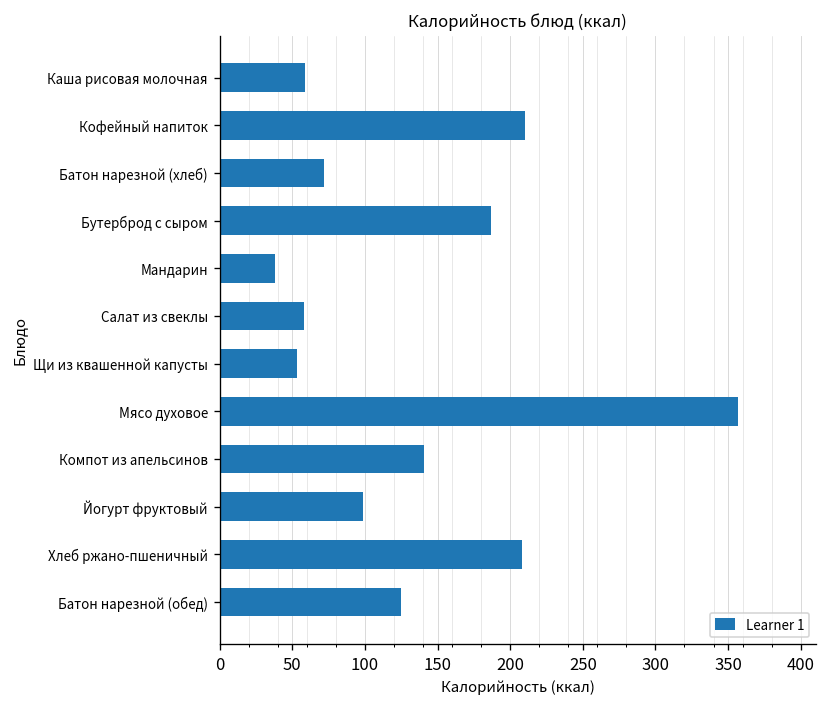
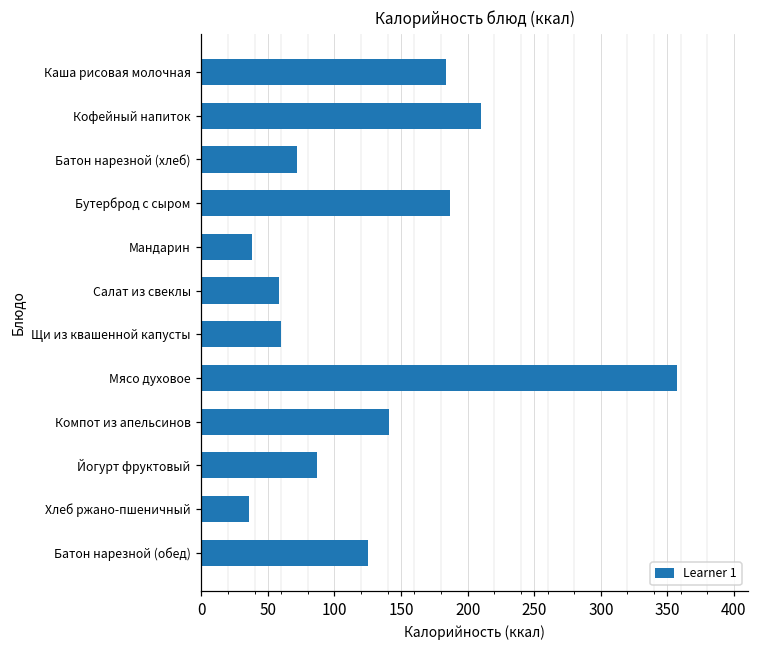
  {
-   "Каша рисовая молочная": 59,
+   "Каша рисовая молочная": 184,
    "Кофейный напиток": 210,
    "Батон нарезной (хлеб)": 72,
    "Бутерброд с сыром": 187,
    "Мандарин": 38,
    "Салат из свеклы": 58,
-   "Щи из квашенной капусты": 53,
+   "Щи из квашенной капусты": 60,
    "Мясо духовое": 357,
    "Компот из апельсинов": 141,
-   "Йогурт фруктовый": 99,
-   "Хлеб ржано-пшеничный": 208,
+   "Йогурт фруктовый": 87,
+   "Хлеб ржано-пшеничный": 36,
    "Батон нарезной (обед)": 125
  }
